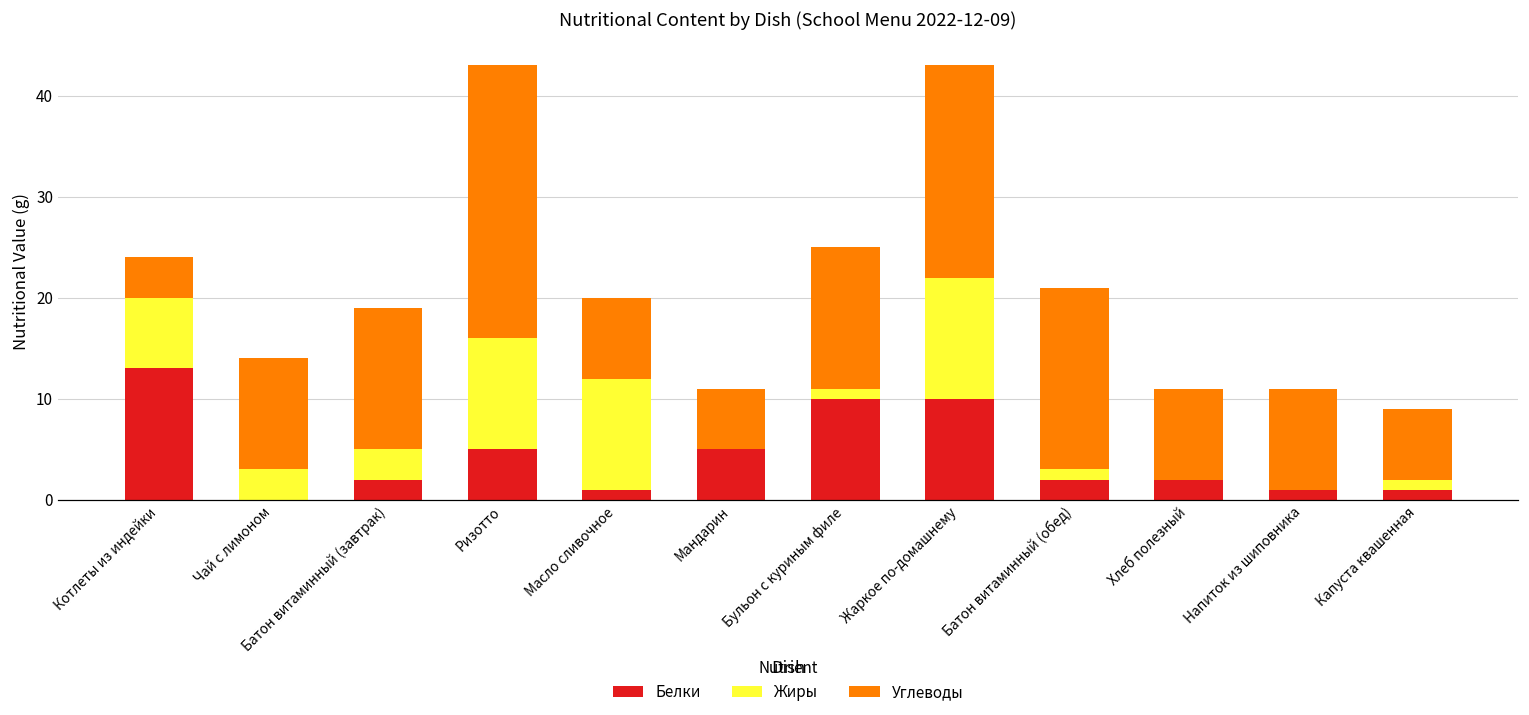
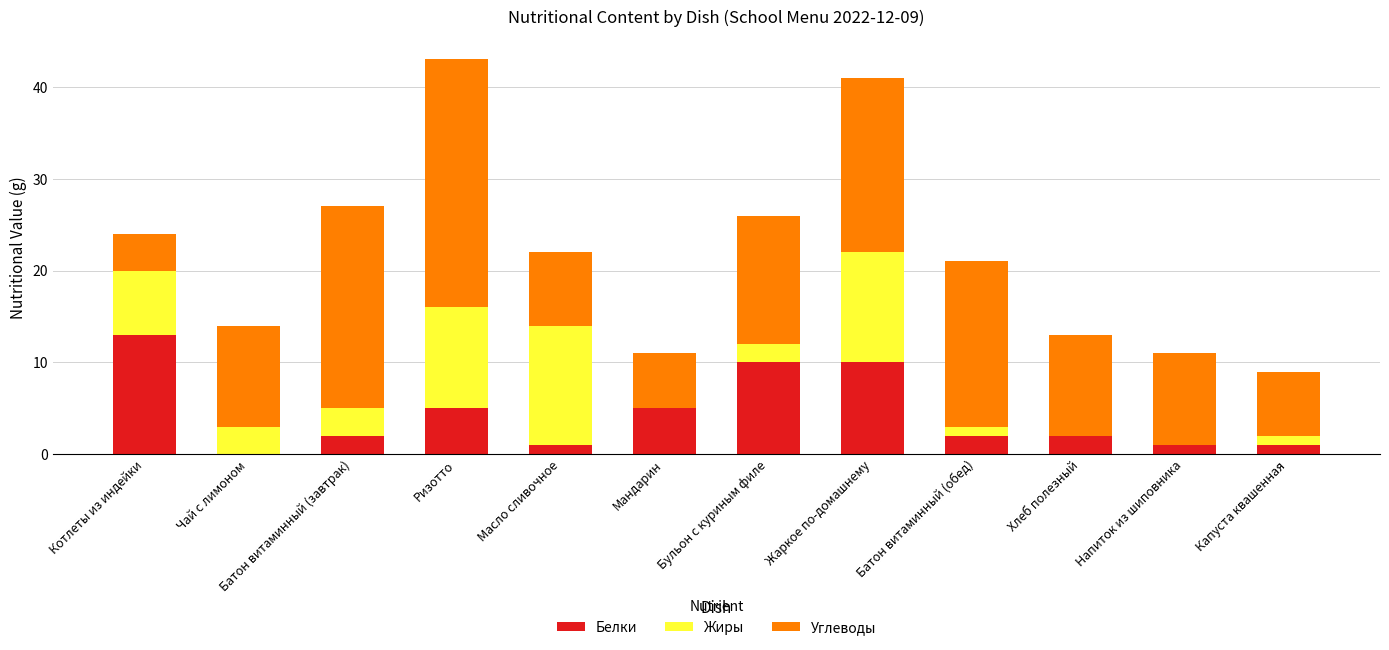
  {
    "Белки": {
      "Котлеты из индейки": 13,
      "Чай с лимоном": 0,
      "Батон витаминный (завтрак)": 2,
      "Ризотто": 5,
      "Масло сливочное": 1,
      "Мандарин": 5,
      "Бульон с куриным филе": 10,
      "Жаркое по-домашнему": 10,
      "Батон витаминный (обед)": 2,
      "Хлеб полезный": 2,
      "Напиток из шиповника": 1,
      "Капуста квашенная": 1
    },
    "Жиры": {
      "Котлеты из индейки": 7,
      "Чай с лимоном": 3,
      "Батон витаминный (завтрак)": 3,
      "Ризотто": 11,
-     "Масло сливочное": 11,
+     "Масло сливочное": 13,
      "Мандарин": 0,
-     "Бульон с куриным филе": 1,
+     "Бульон с куриным филе": 2,
      "Жаркое по-домашнему": 12,
      "Батон витаминный (обед)": 1,
      "Хлеб полезный": 0,
      "Напиток из шиповника": 0,
      "Капуста квашенная": 1
    },
    "Углеводы": {
      "Котлеты из индейки": 4,
      "Чай с лимоном": 11,
-     "Батон витаминный (завтрак)": 14,
+     "Батон витаминный (завтрак)": 22,
      "Ризотто": 27,
      "Масло сливочное": 8,
      "Мандарин": 6,
      "Бульон с куриным филе": 14,
-     "Жаркое по-домашнему": 21,
+     "Жаркое по-домашнему": 19,
      "Батон витаминный (обед)": 18,
-     "Хлеб полезный": 9,
+     "Хлеб полезный": 11,
      "Напиток из шиповника": 10,
      "Капуста квашенная": 7
    }
  }
